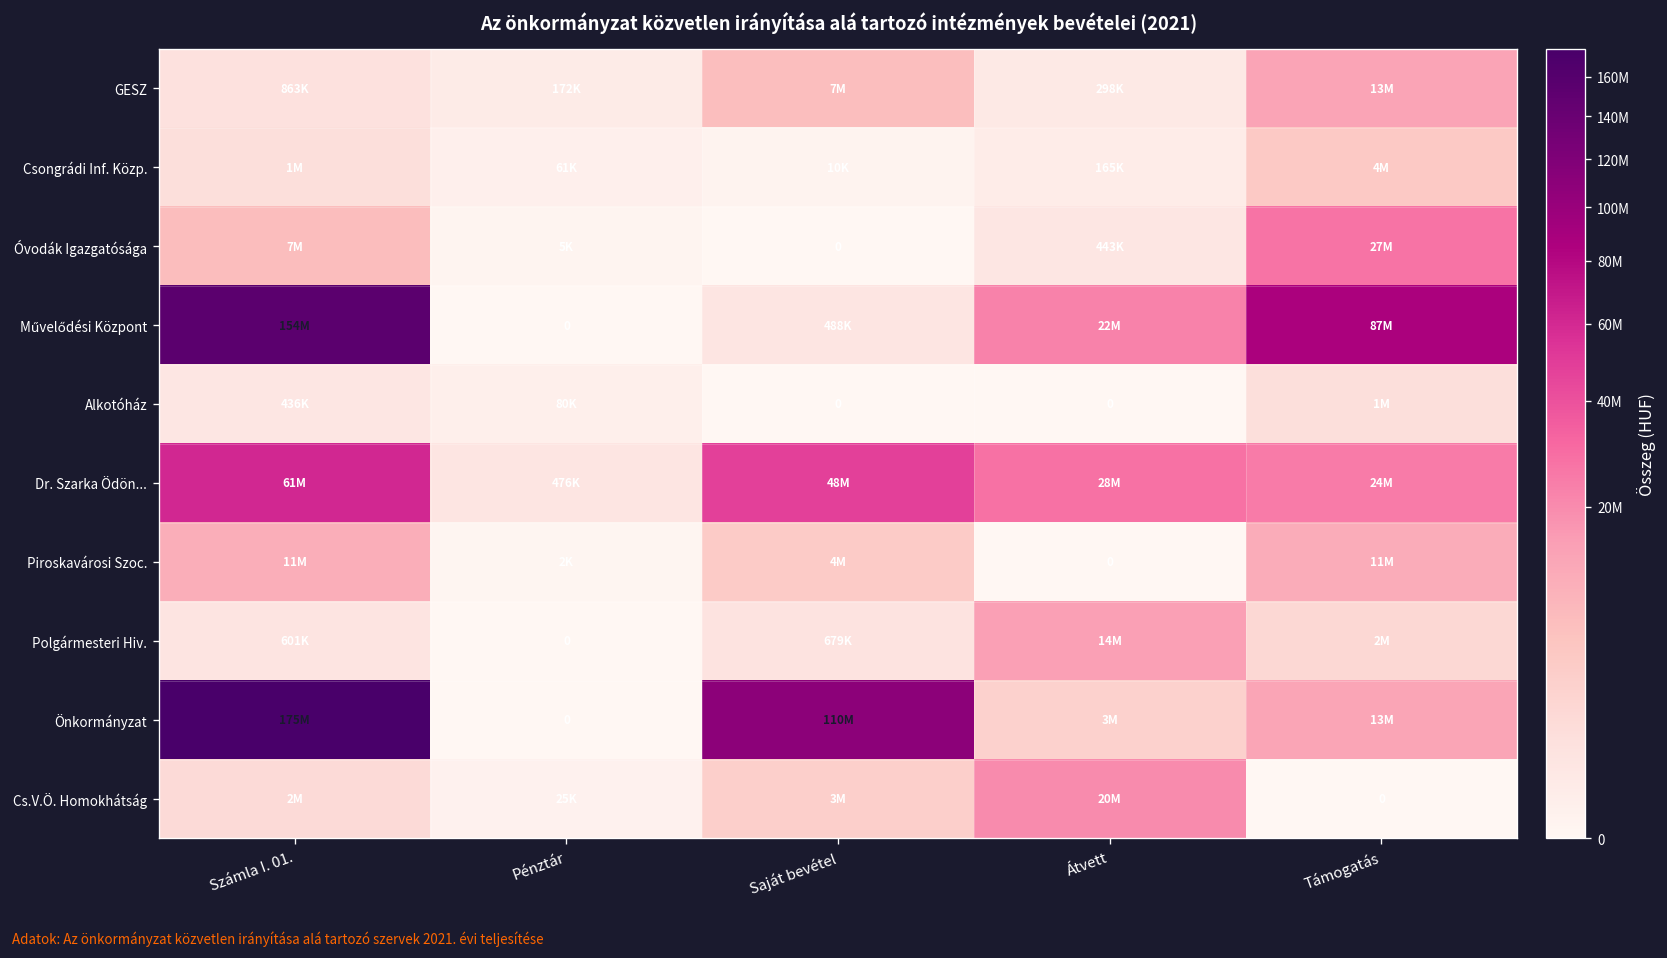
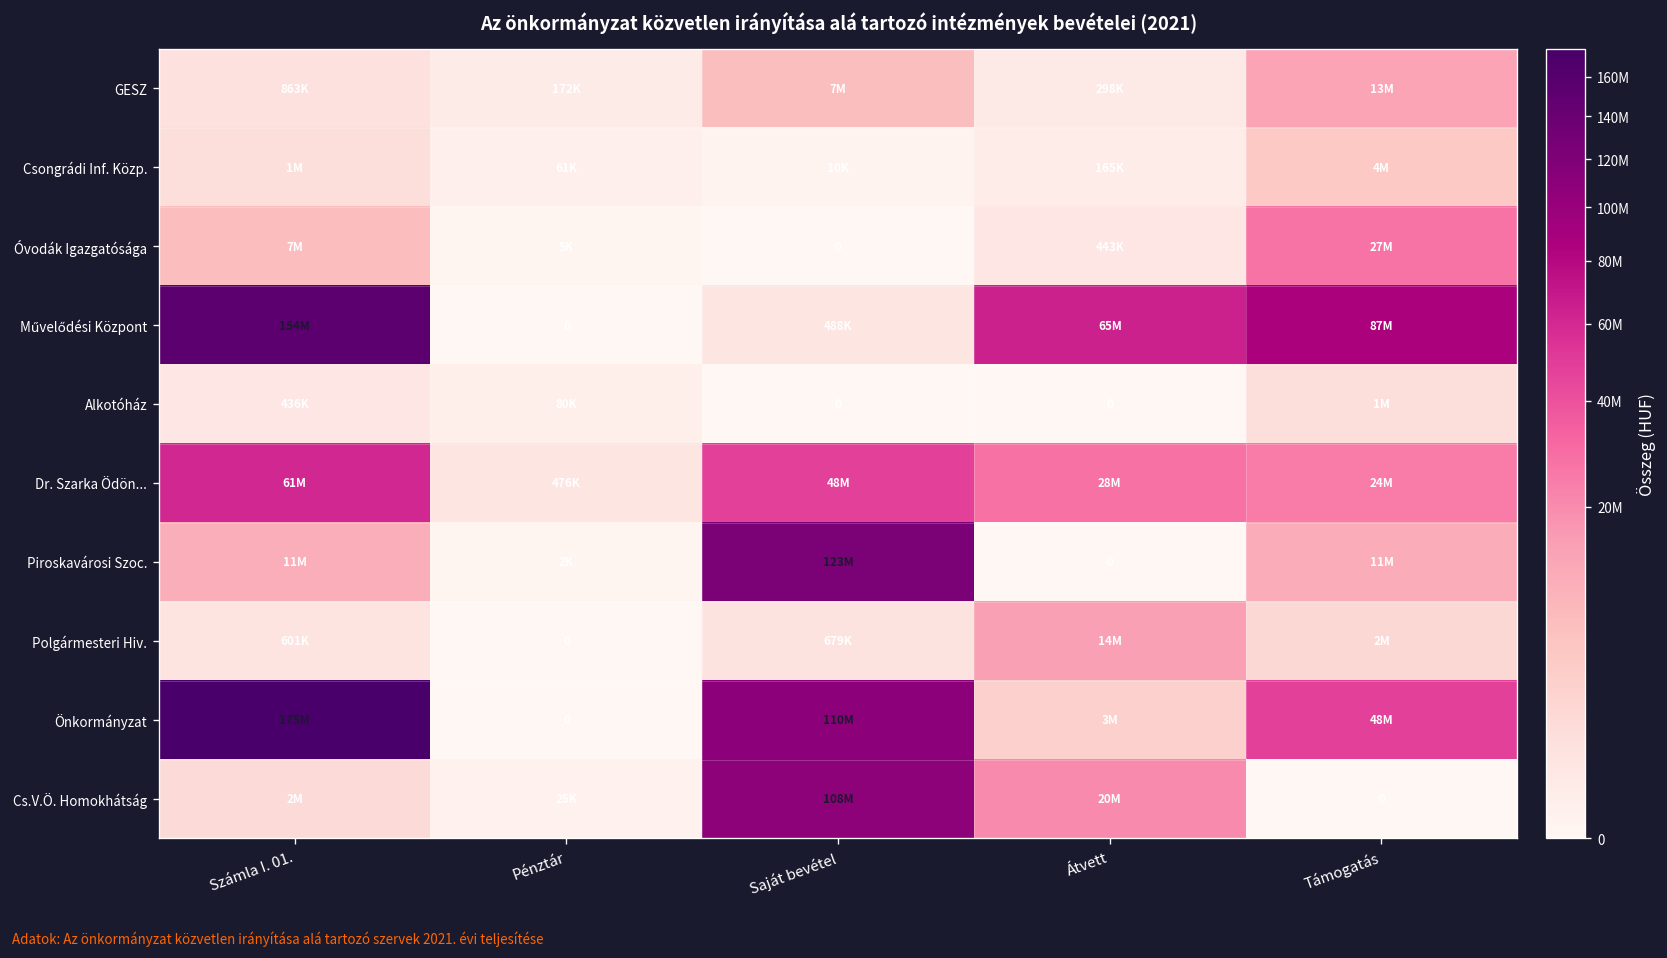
  {
    "GESZ": {
      "Saját bevétel": "7M",
      "Támogatás": "13M"
    },
    "Csongrádi Inf. Közp.": {
      "Támogatás": "4M"
    },
    "Óvodák Igazgatósága": {
      "Számla I. 01.": "7M",
      "Támogatás": "27M"
    },
    "Művelődési Központ": {
      "Számla I. 01.": "154M",
-     "Átvett": "22M",
+     "Átvett": "65M",
      "Támogatás": "87M"
    },
    "Dr. Szarka Ödön...": {
      "Számla I. 01.": "61M",
      "Saját bevétel": "48M",
      "Átvett": "28M",
      "Támogatás": "24M"
    },
    "Piroskavárosi Szoc.": {
      "Számla I. 01.": "11M",
-     "Saját bevétel": "4M",
+     "Saját bevétel": "123M",
      "Támogatás": "11M"
    },
    "Polgármesteri Hiv.": {
      "Átvett": "14M"
    },
    "Önkormányzat": {
      "Számla I. 01.": "175M",
      "Saját bevétel": "110M",
      "Átvett": "3M",
-     "Támogatás": "13M"
+     "Támogatás": "48M"
    },
    "Cs.V.Ö. Homokhátság": {
-     "Saját bevétel": "3M",
+     "Saját bevétel": "108M",
      "Átvett": "20M"
    }
  }
